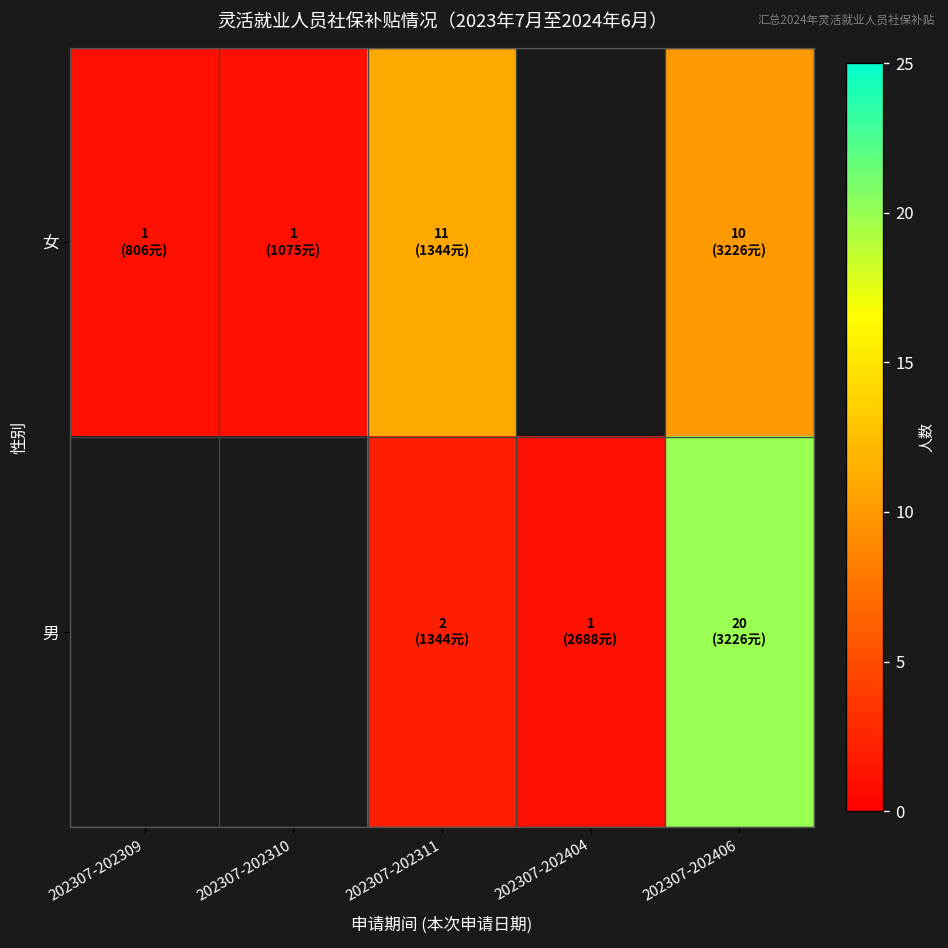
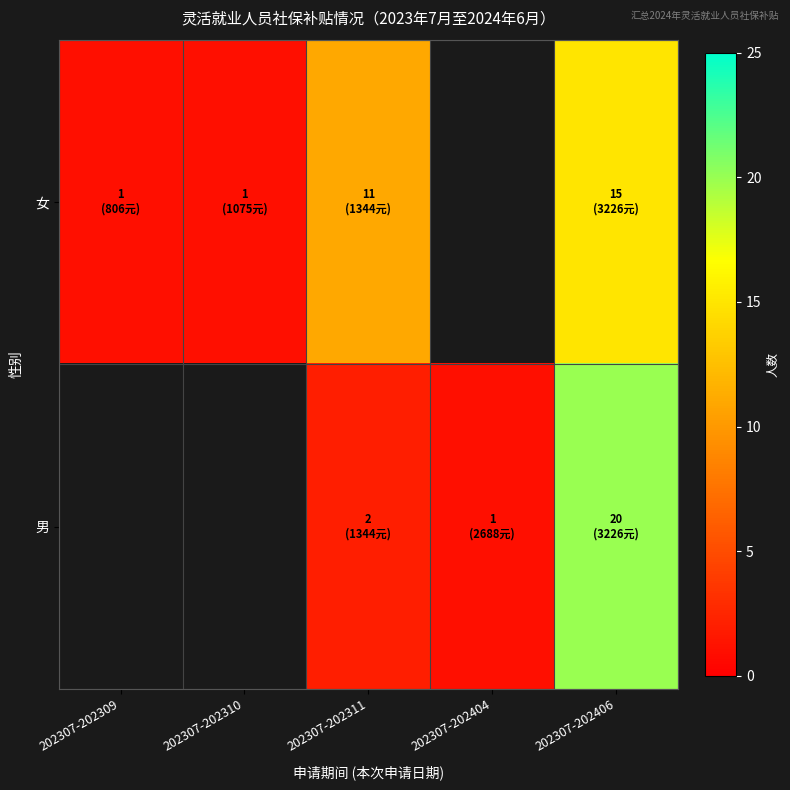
  {
    "女": {
-     "202307-202406": 10
+     "202307-202406": 15
    }
  }
